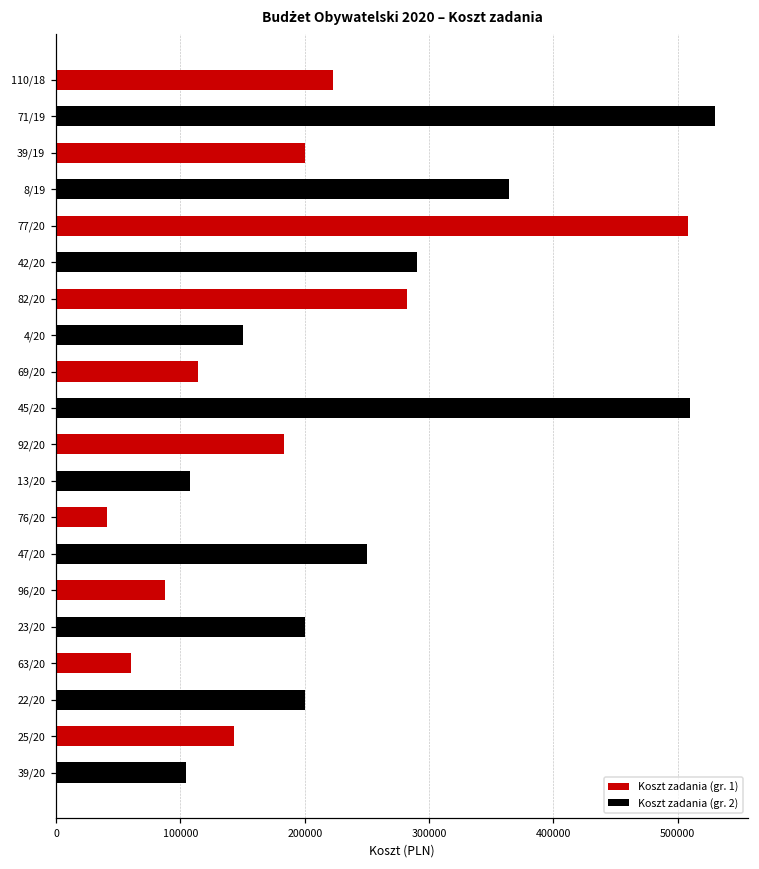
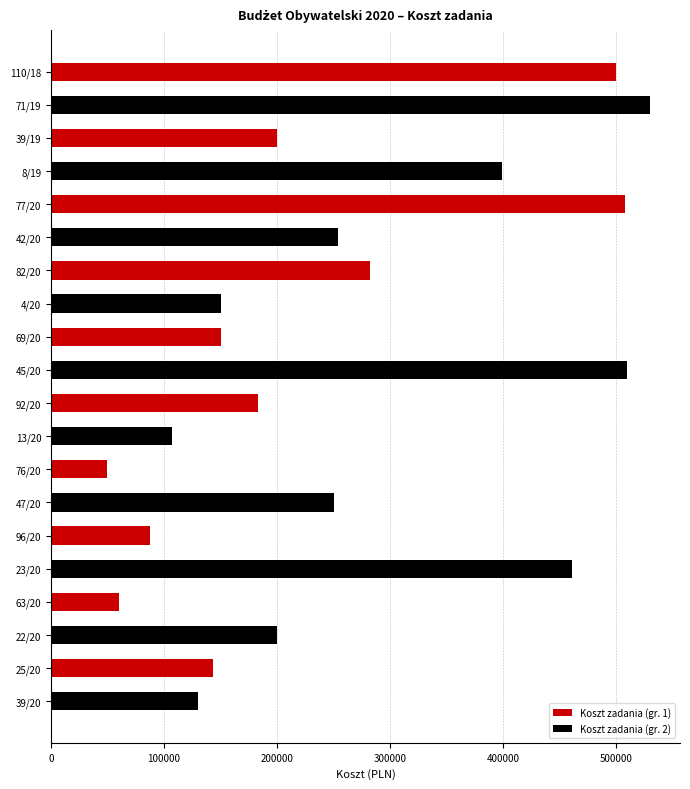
  {
    "Koszt zadania (gr. 1)": {
-     "110/18": 222000,
+     "110/18": 500000,
      "39/19": 200000,
      "77/20": 508000,
      "82/20": 282000,
-     "69/20": 114000,
+     "69/20": 150000,
      "92/20": 183000,
-     "76/20": 41000,
+     "76/20": 50000,
      "96/20": 88000,
      "63/20": 60000,
      "25/20": 143000
    },
    "Koszt zadania (gr. 2)": {
      "71/19": 530000,
-     "8/19": 364000,
-     "42/20": 290000,
+     "8/19": 399000,
+     "42/20": 254000,
      "4/20": 150000,
      "45/20": 510000,
      "13/20": 107000,
      "47/20": 250000,
-     "23/20": 200000,
+     "23/20": 461000,
      "22/20": 200000,
-     "39/20": 104000
+     "39/20": 130000
    }
  }
